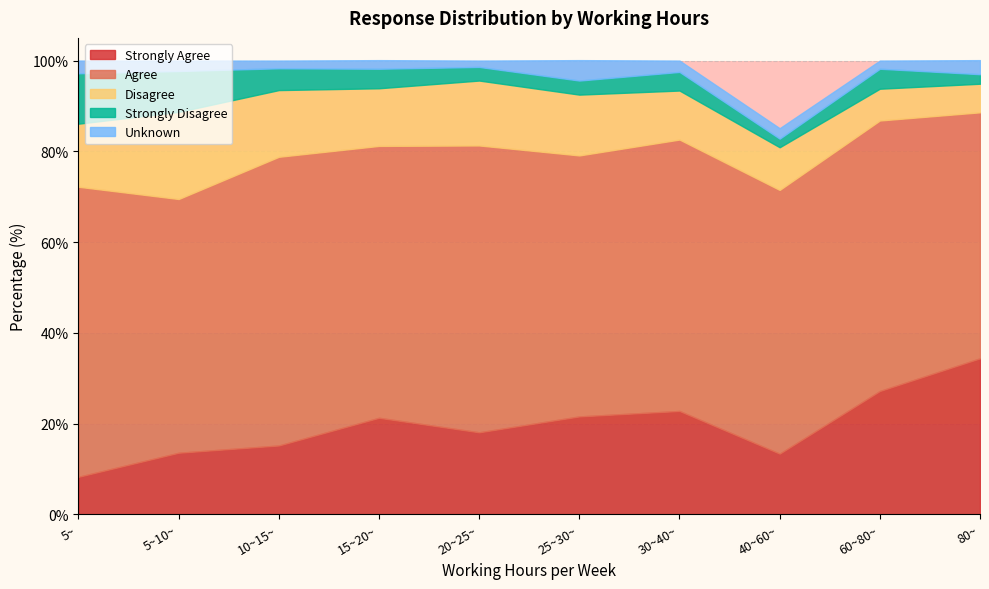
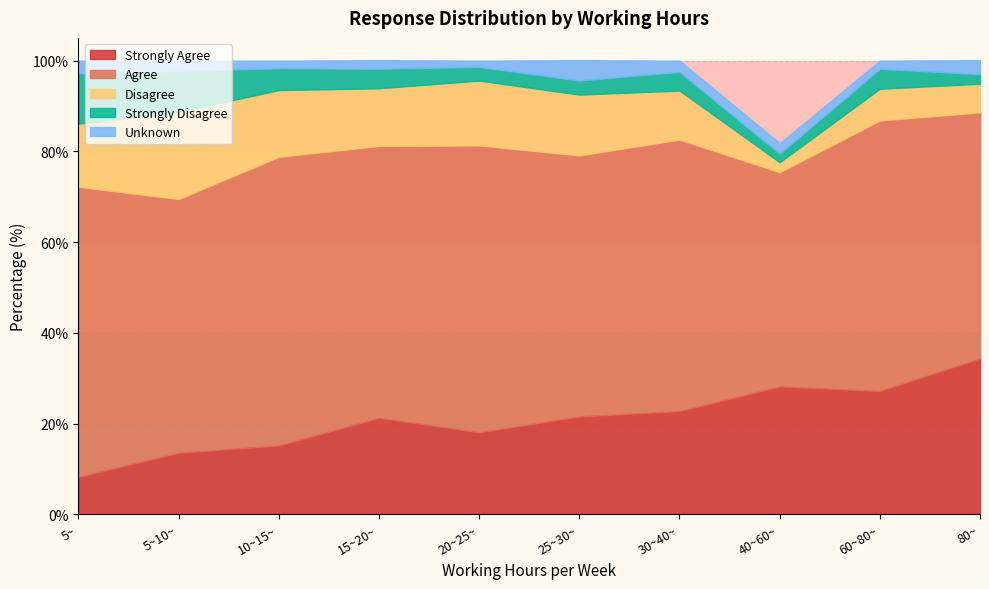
  {
    "Strongly Agree": {
      "5~": "8%",
      "5~10~": "14%",
      "10~15~": "15%",
      "15~20~": "21%",
      "20~25~": "18%",
      "25~30~": "22%",
      "30~40~": "23%",
-     "40~60~": "13%",
+     "40~60~": "28%",
      "60~80~": "27%",
      "80~": "34%"
    },
    "Agree": {
      "5~": "64%",
      "5~10~": "56%",
      "10~15~": "64%",
      "15~20~": "60%",
      "20~25~": "63%",
      "25~30~": "57%",
      "30~40~": "60%",
-     "40~60~": "58%",
+     "40~60~": "47%",
      "60~80~": "60%",
      "80~": "54%"
    },
    "Disagree": {
      "5~": "14%",
      "10~15~": "15%",
      "15~20~": "13%",
      "20~25~": "14%",
      "25~30~": "13%",
      "30~40~": "11%",
-     "40~60~": "9%",
+     "40~60~": "2%",
      "60~80~": "7%",
      "80~": "6%"
    },
    "Strongly Disagree": {
      "5~": "11%",
      "10~15~": "5%",
      "15~20~": "4%",
      "20~25~": "3%",
      "25~30~": "3%",
      "30~40~": "4%",
      "40~60~": "2%",
      "60~80~": "4%",
      "80~": "2%"
    },
    "Unknown": {
      "5~": "3%",
      "10~15~": "2%",
      "15~20~": "2%",
      "20~25~": "1%",
      "25~30~": "5%",
      "30~40~": "3%",
      "40~60~": "2%",
      "60~80~": "2%",
      "80~": "3%"
    }
  }
